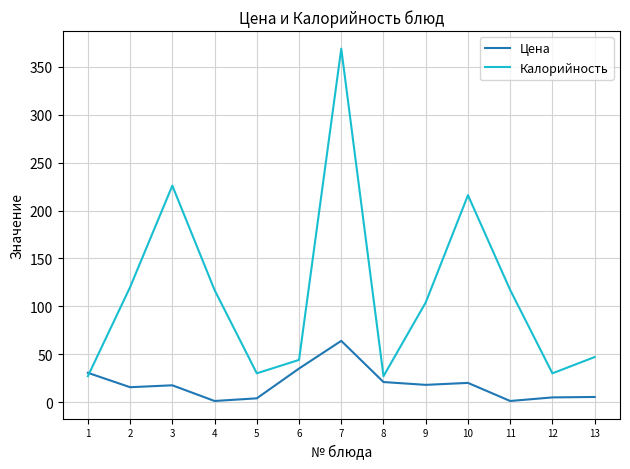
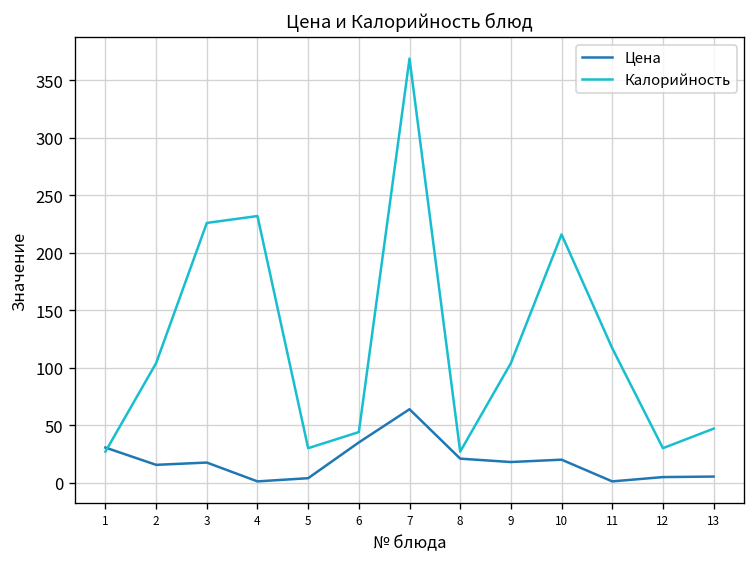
  {
    "Цена": {
      "1": 30,
      "2": 20,
      "3": 20,
      "4": 0,
      "5": 0,
      "6": 40,
      "7": 60,
      "8": 20,
      "9": 20,
      "10": 20,
      "11": 0,
      "12": 0,
      "13": 10
    },
    "Калорийность": {
      "1": 30,
-     "2": 120,
+     "2": 100,
      "3": 230,
-     "4": 120,
+     "4": 230,
      "5": 30,
      "6": 40,
      "7": 370,
      "8": 30,
      "9": 100,
      "10": 220,
      "11": 120,
      "12": 30,
      "13": 50
    }
  }
